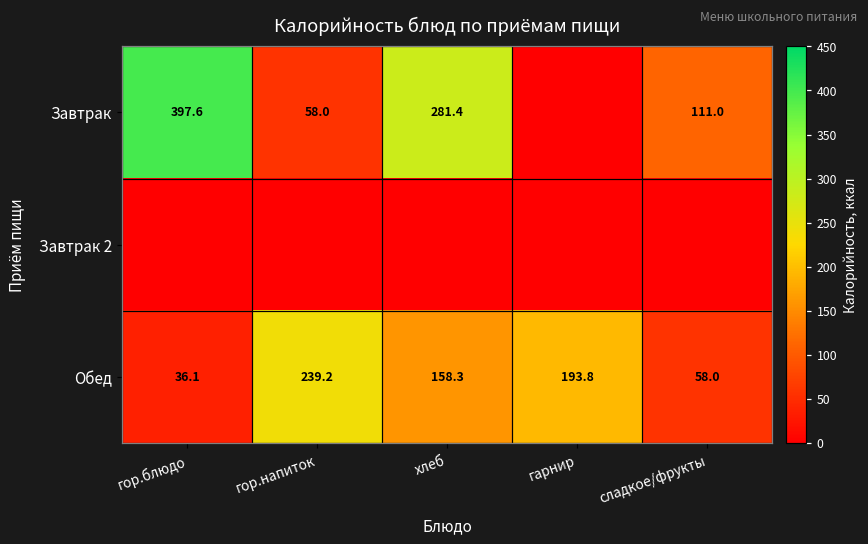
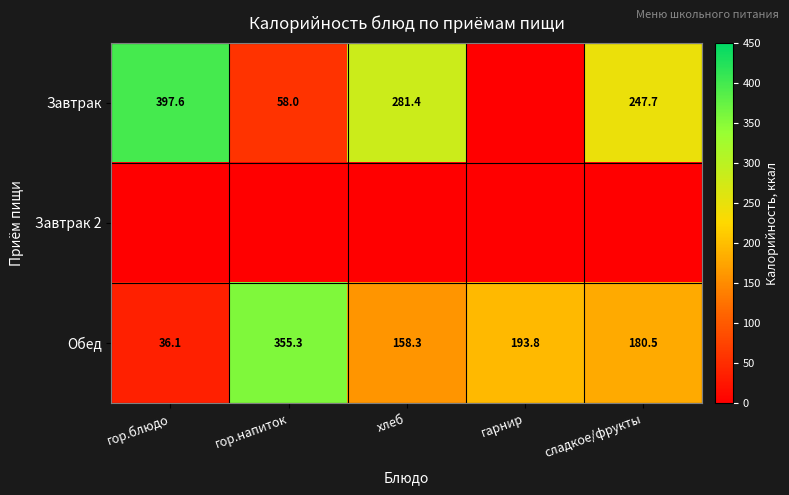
  {
    "Завтрак": {
      "гор.блюдо": 397.6,
      "гор.напиток": 58.0,
      "хлеб": 281.4,
-     "сладкое/фрукты": 111.0
+     "сладкое/фрукты": 247.7
    },
    "Обед": {
      "гор.блюдо": 36.1,
-     "гор.напиток": 239.2,
+     "гор.напиток": 355.3,
      "хлеб": 158.3,
      "гарнир": 193.8,
-     "сладкое/фрукты": 58.0
+     "сладкое/фрукты": 180.5
    }
  }
